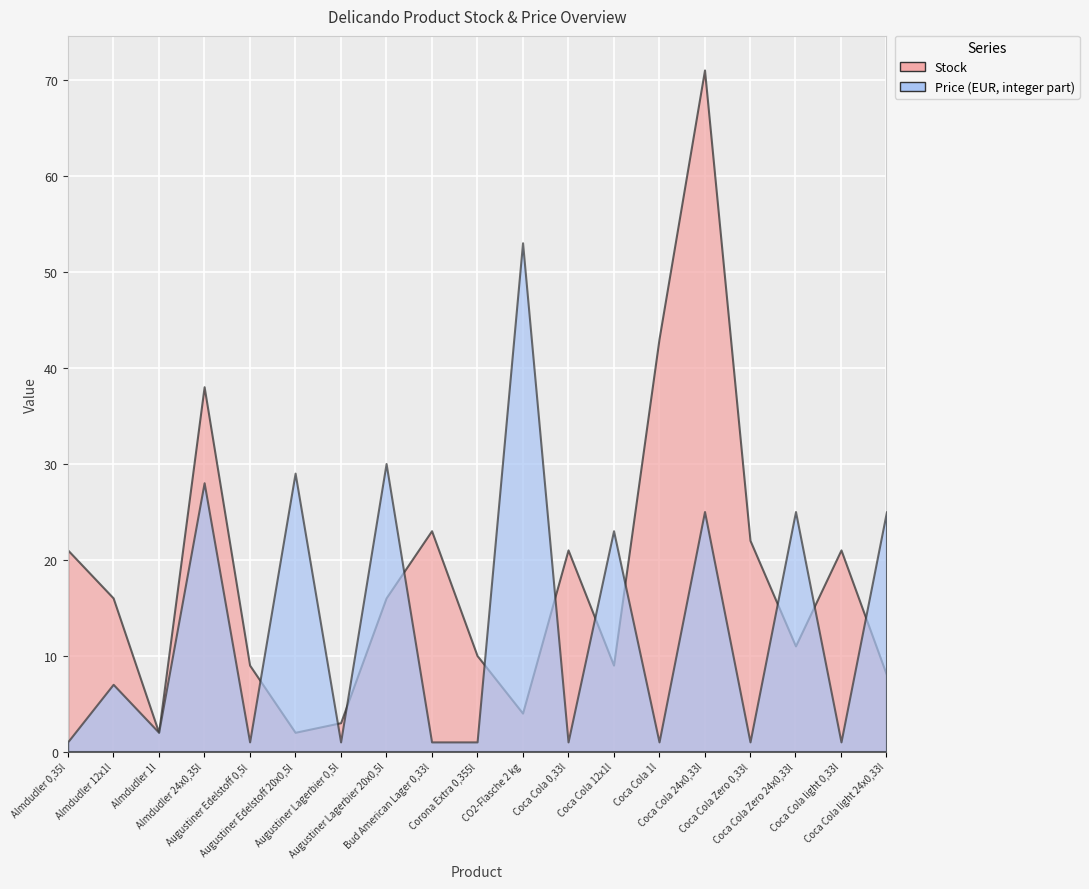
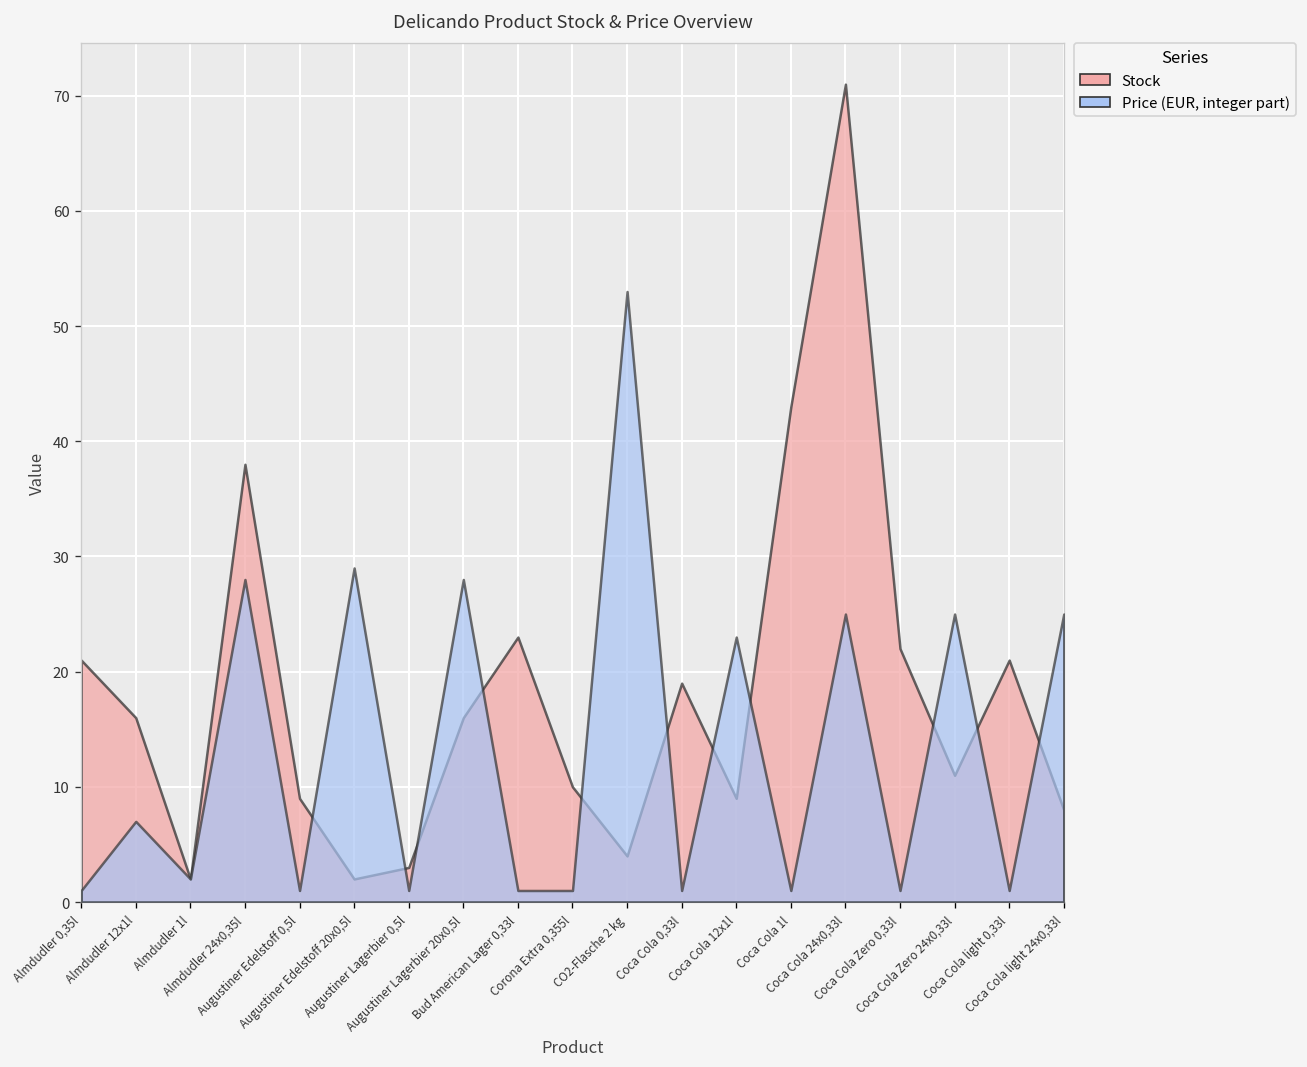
  {
    "Stock": {
      "Almdudler 0,35l": 21,
      "Almdudler 12x1l": 16,
      "Almdudler 24x0,35l": 38,
      "Augustiner Edelstoff 0,5l": 9,
      "Augustiner Edelstoff 20x0,5l": 2,
      "Augustiner Lagerbier 0,5l": 3,
      "Augustiner Lagerbier 20x0,5l": 16,
      "Bud American Lager 0,33l": 23,
      "Corona Extra 0,355l": 10,
      "CO2-Flasche 2 kg": 4,
-     "Coca Cola 0,33l": 21,
+     "Coca Cola 0,33l": 19,
      "Coca Cola 12x1l": 9,
      "Coca Cola 1l": 43,
      "Coca Cola 24x0,33l": 71,
      "Coca Cola Zero 0,33l": 22,
      "Coca Cola Zero 24x0,33l": 11,
      "Coca Cola light 0,33l": 21,
      "Coca Cola light 24x0,33l": 8
    },
    "Price (EUR, integer part)": {
      "Almdudler 0,35l": 1,
      "Almdudler 12x1l": 7,
      "Almdudler 24x0,35l": 28,
      "Augustiner Edelstoff 0,5l": 1,
      "Augustiner Edelstoff 20x0,5l": 29,
      "Augustiner Lagerbier 0,5l": 1,
-     "Augustiner Lagerbier 20x0,5l": 30,
+     "Augustiner Lagerbier 20x0,5l": 28,
      "Bud American Lager 0,33l": 1,
      "Corona Extra 0,355l": 1,
      "CO2-Flasche 2 kg": 53,
      "Coca Cola 0,33l": 1,
      "Coca Cola 12x1l": 23,
      "Coca Cola 1l": 1,
      "Coca Cola 24x0,33l": 25,
      "Coca Cola Zero 0,33l": 1,
      "Coca Cola Zero 24x0,33l": 25,
      "Coca Cola light 0,33l": 1,
      "Coca Cola light 24x0,33l": 25
    }
  }
